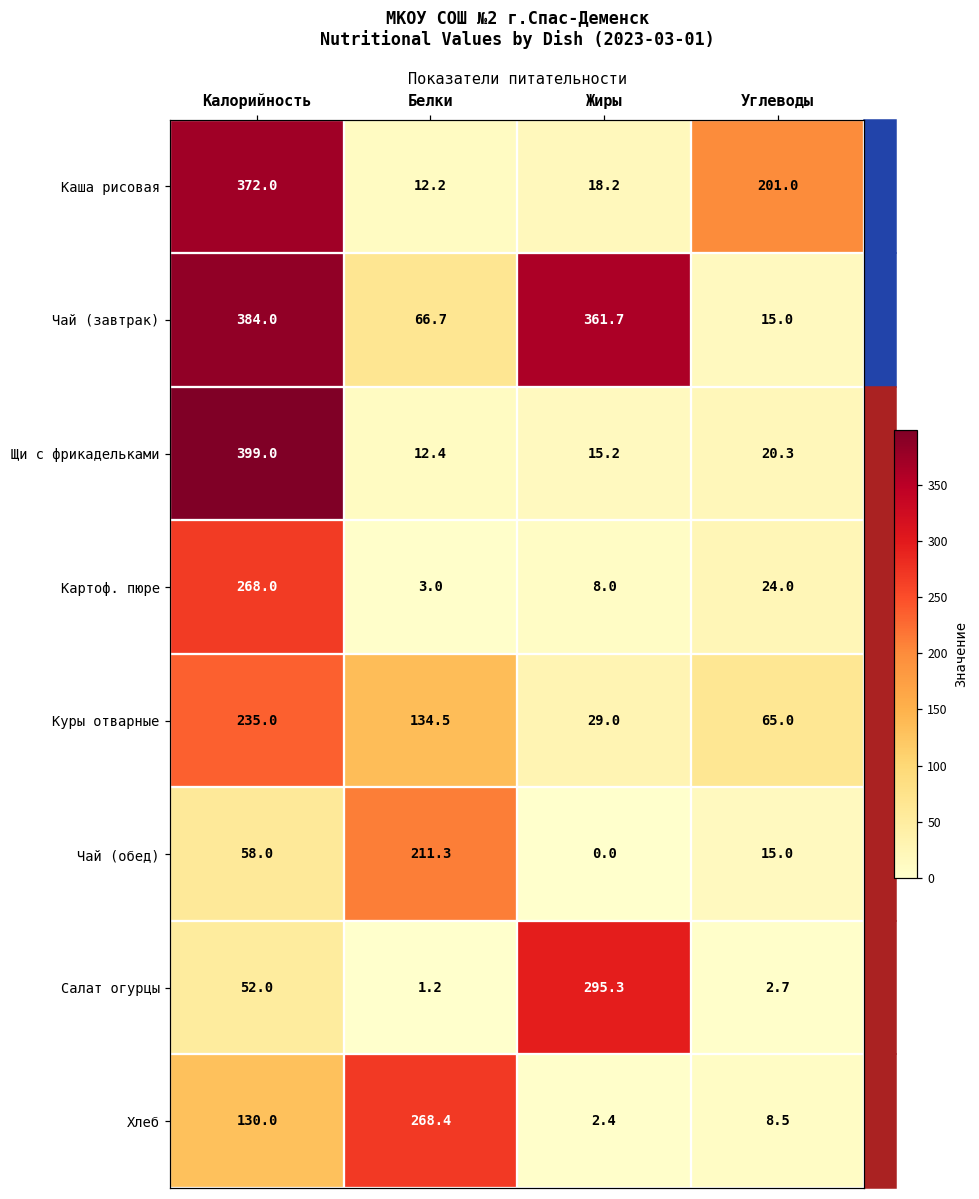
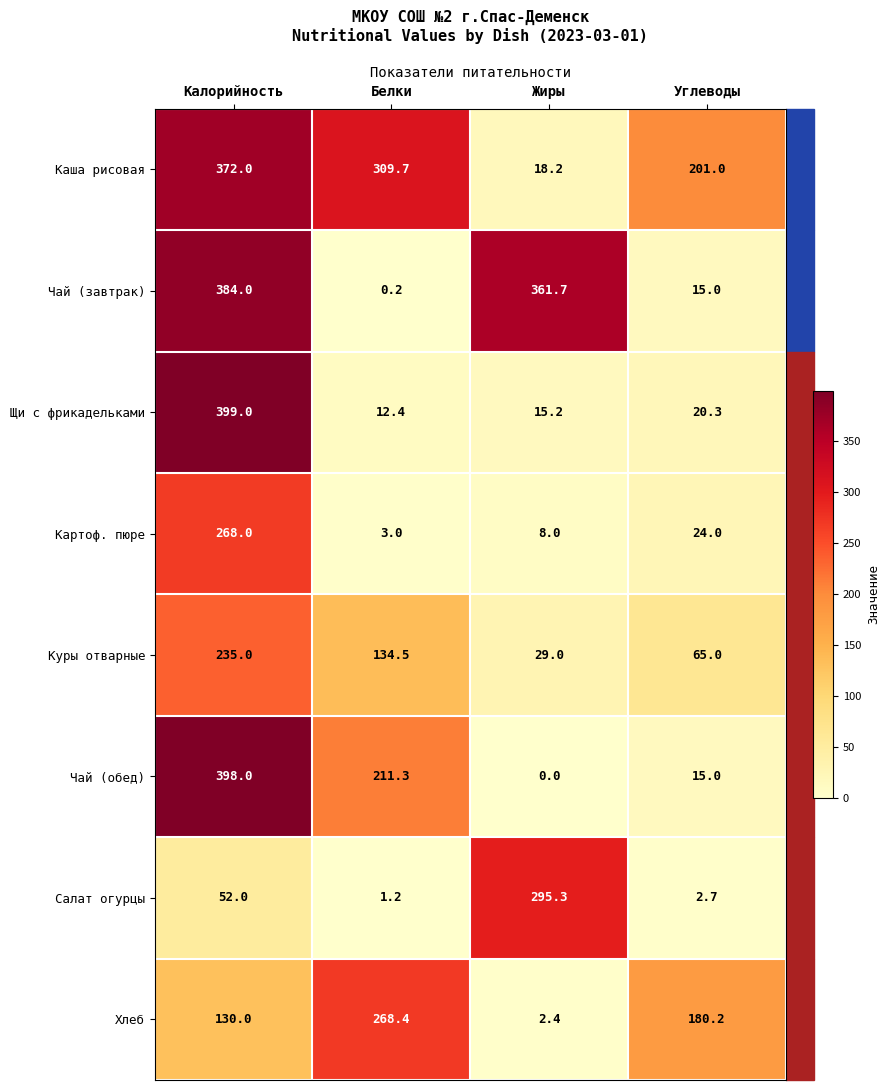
  {
    "Каша рисовая": {
      "Калорийность": 372.0,
-     "Белки": 12.2,
+     "Белки": 309.7,
      "Жиры": 18.2,
      "Углеводы": 201.0
    },
    "Чай (завтрак)": {
      "Калорийность": 384.0,
-     "Белки": 66.7,
+     "Белки": 0.2,
      "Жиры": 361.7,
      "Углеводы": 15.0
    },
    "Щи с фрикадельками": {
      "Калорийность": 399.0,
      "Белки": 12.4,
      "Жиры": 15.2,
      "Углеводы": 20.3
    },
    "Картоф. пюре": {
      "Калорийность": 268.0,
      "Белки": 3.0,
      "Жиры": 8.0,
      "Углеводы": 24.0
    },
    "Куры отварные": {
      "Калорийность": 235.0,
      "Белки": 134.5,
      "Жиры": 29.0,
      "Углеводы": 65.0
    },
    "Чай (обед)": {
-     "Калорийность": 58.0,
+     "Калорийность": 398.0,
      "Белки": 211.3,
      "Жиры": 0.0,
      "Углеводы": 15.0
    },
    "Салат огурцы": {
      "Калорийность": 52.0,
      "Белки": 1.2,
      "Жиры": 295.3,
      "Углеводы": 2.7
    },
    "Хлеб": {
      "Калорийность": 130.0,
      "Белки": 268.4,
      "Жиры": 2.4,
-     "Углеводы": 8.5
+     "Углеводы": 180.2
    }
  }
